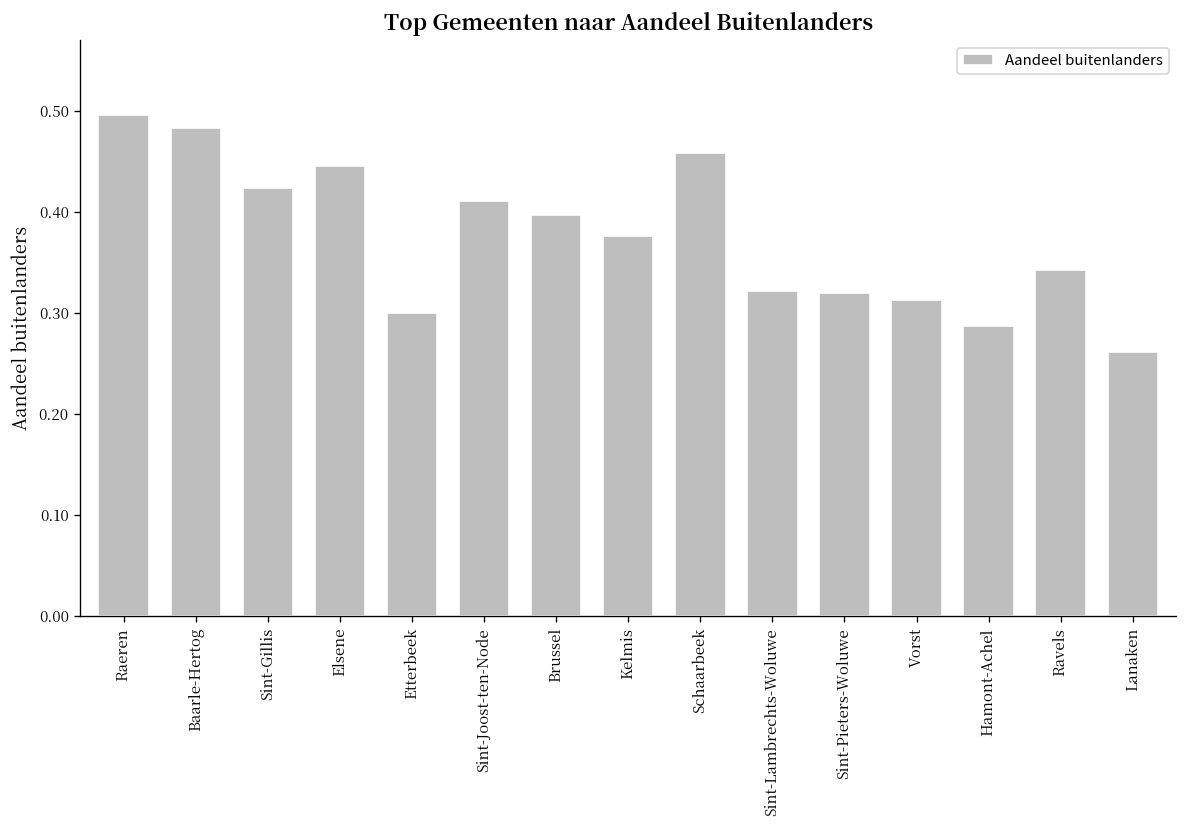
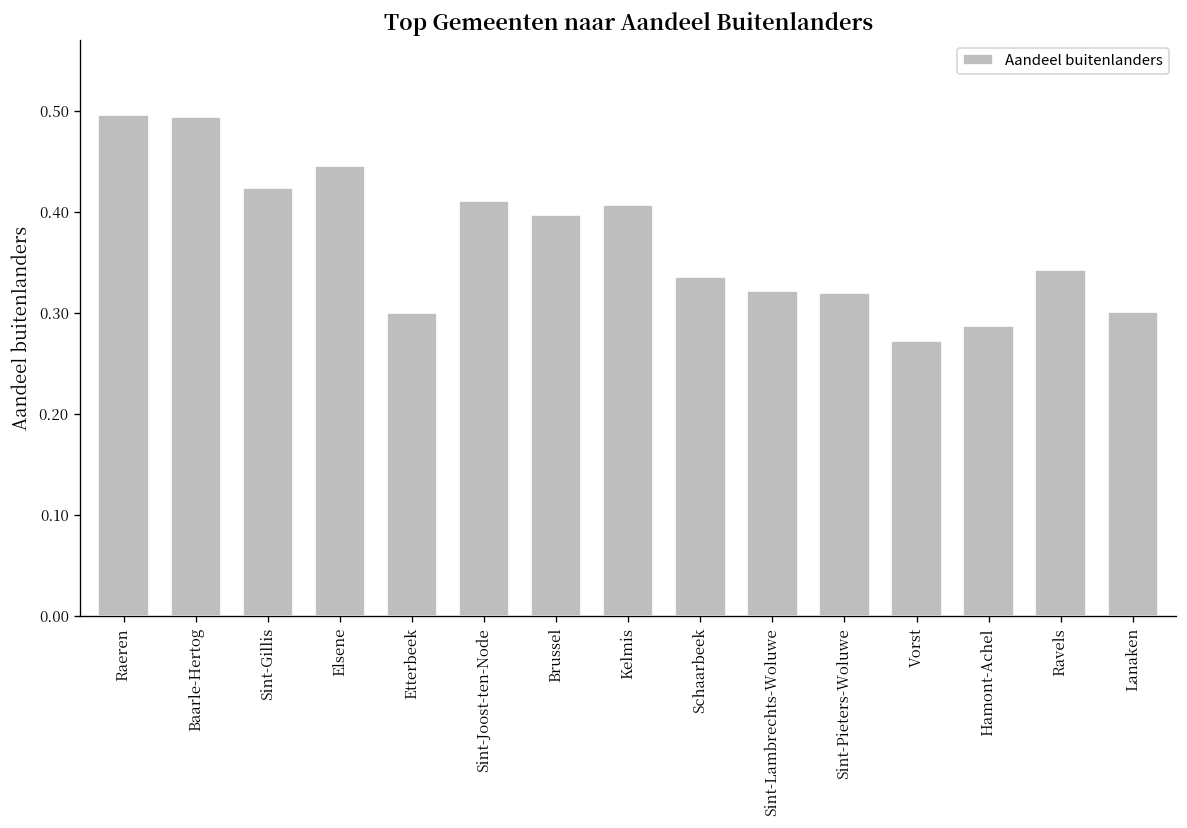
  {
    "Raeren": 0.50,
-   "Baarle-Hertog": 0.48,
+   "Baarle-Hertog": 0.49,
    "Sint-Gillis": 0.42,
    "Elsene": 0.45,
    "Etterbeek": 0.30,
    "Sint-Joost-ten-Node": 0.41,
    "Brussel": 0.40,
-   "Kelmis": 0.38,
-   "Schaarbeek": 0.46,
+   "Kelmis": 0.41,
+   "Schaarbeek": 0.34,
    "Sint-Lambrechts-Woluwe": 0.32,
    "Sint-Pieters-Woluwe": 0.32,
-   "Vorst": 0.31,
+   "Vorst": 0.27,
    "Hamont-Achel": 0.29,
    "Ravels": 0.34,
-   "Lanaken": 0.26
+   "Lanaken": 0.30
  }
